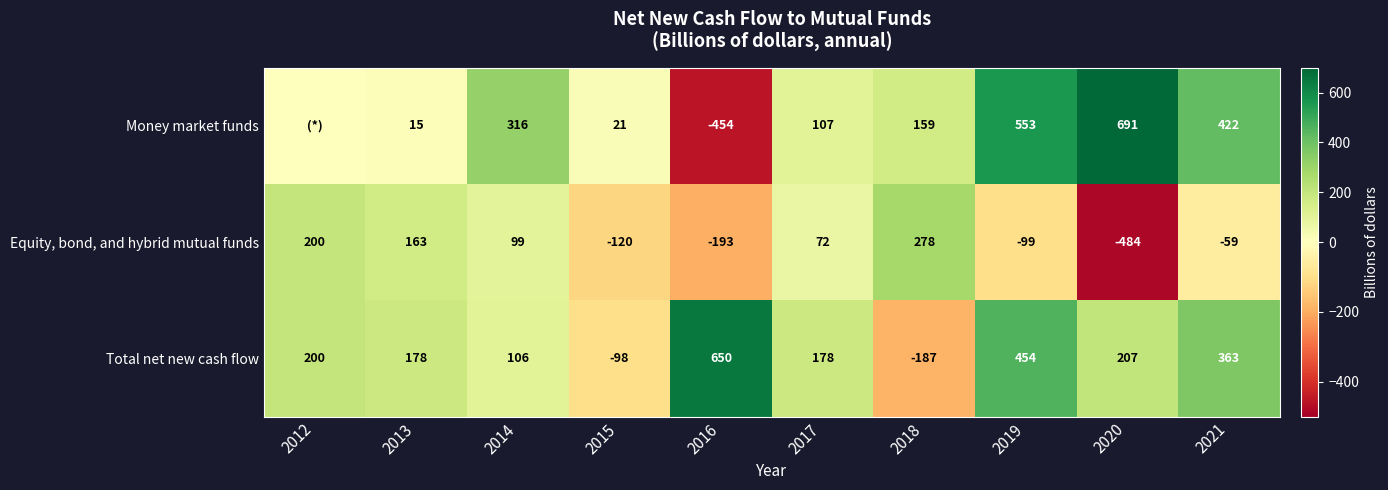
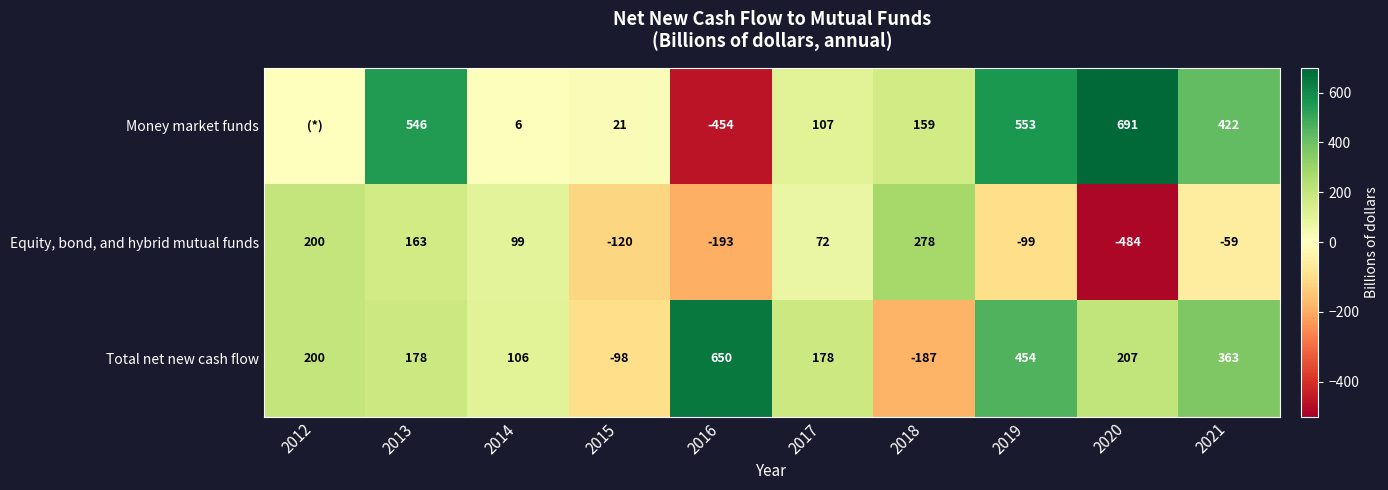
  {
    "Money market funds": {
-     "2013": 15,
-     "2014": 316,
+     "2013": 546,
+     "2014": 6,
      "2015": 21,
      "2016": -454,
      "2017": 107,
      "2018": 159,
      "2019": 553,
      "2020": 691,
      "2021": 422
    },
    "Equity, bond, and hybrid mutual funds": {
      "2012": 200,
      "2013": 163,
      "2014": 99,
      "2015": -120,
      "2016": -193,
      "2017": 72,
      "2018": 278,
      "2019": -99,
      "2020": -484,
      "2021": -59
    },
    "Total net new cash flow": {
      "2012": 200,
      "2013": 178,
      "2014": 106,
      "2015": -98,
      "2016": 650,
      "2017": 178,
      "2018": -187,
      "2019": 454,
      "2020": 207,
      "2021": 363
    }
  }
